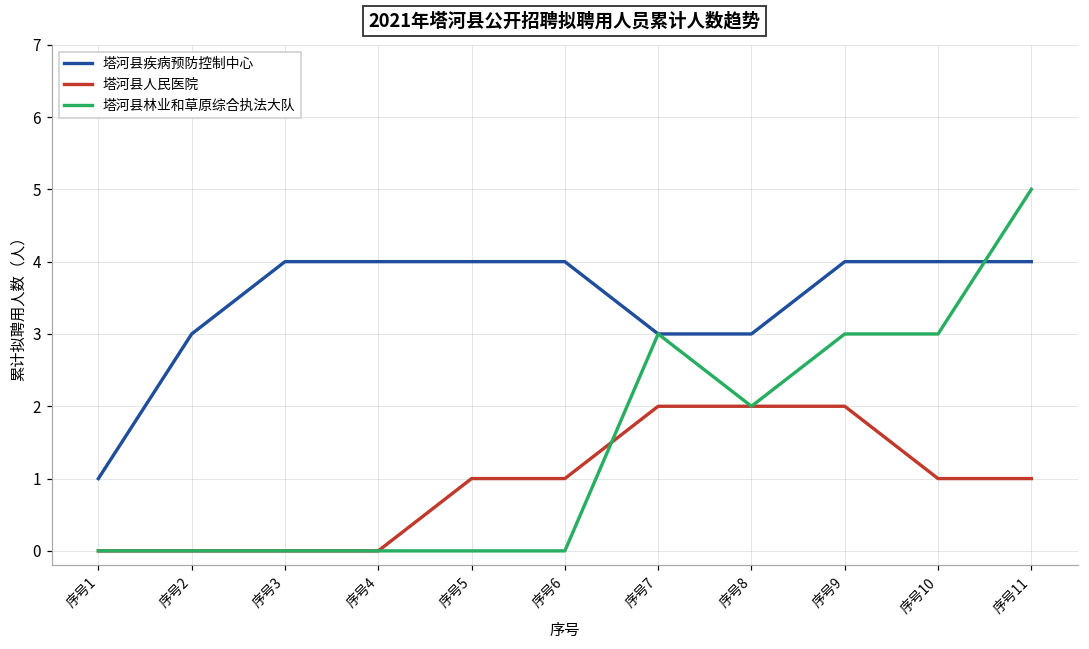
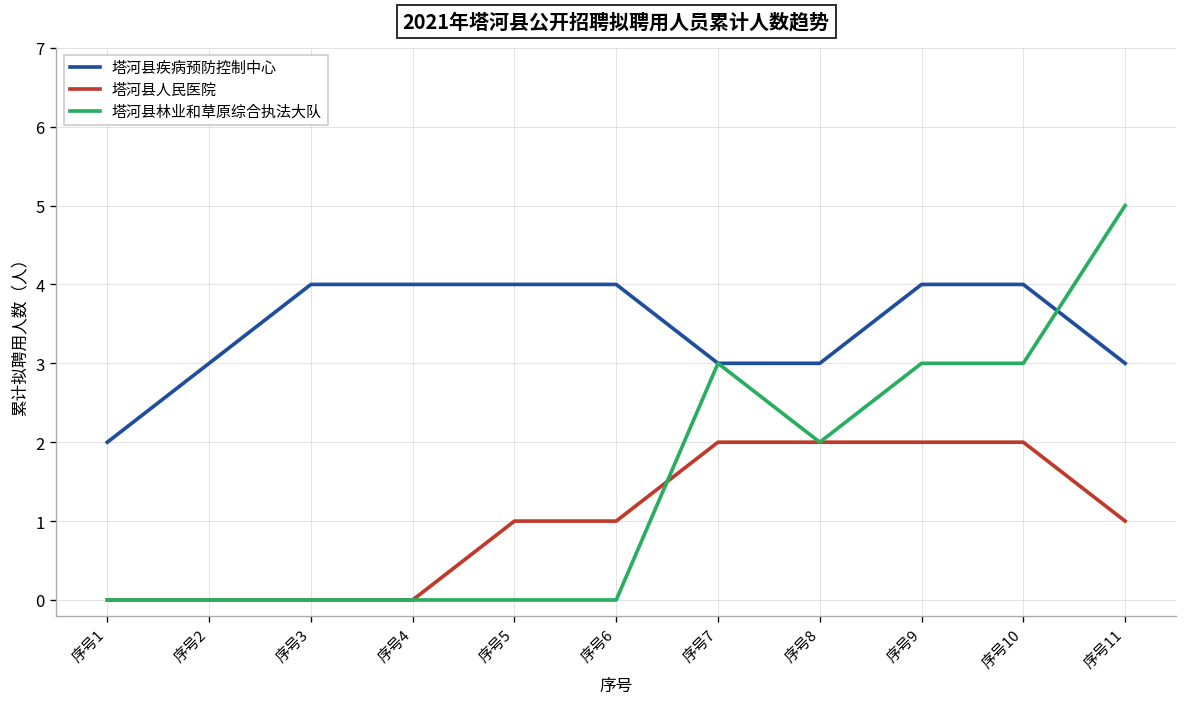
  {
    "塔河县疾病预防控制中心": {
-     "序号1": 1,
+     "序号1": 2,
      "序号2": 3,
      "序号3": 4,
      "序号4": 4,
      "序号5": 4,
      "序号6": 4,
      "序号8": 3,
      "序号9": 4,
      "序号10": 4,
-     "序号11": 4
+     "序号11": 3
    },
    "塔河县人民医院": {
      "序号5": 1,
      "序号6": 1,
      "序号7": 2,
      "序号9": 2,
-     "序号10": 1,
+     "序号10": 2,
      "序号11": 1
    },
    "塔河县林业和草原综合执法大队": {
      "序号5": 0,
      "序号6": 0,
      "序号9": 3,
      "序号10": 3,
      "序号11": 5
    }
  }
